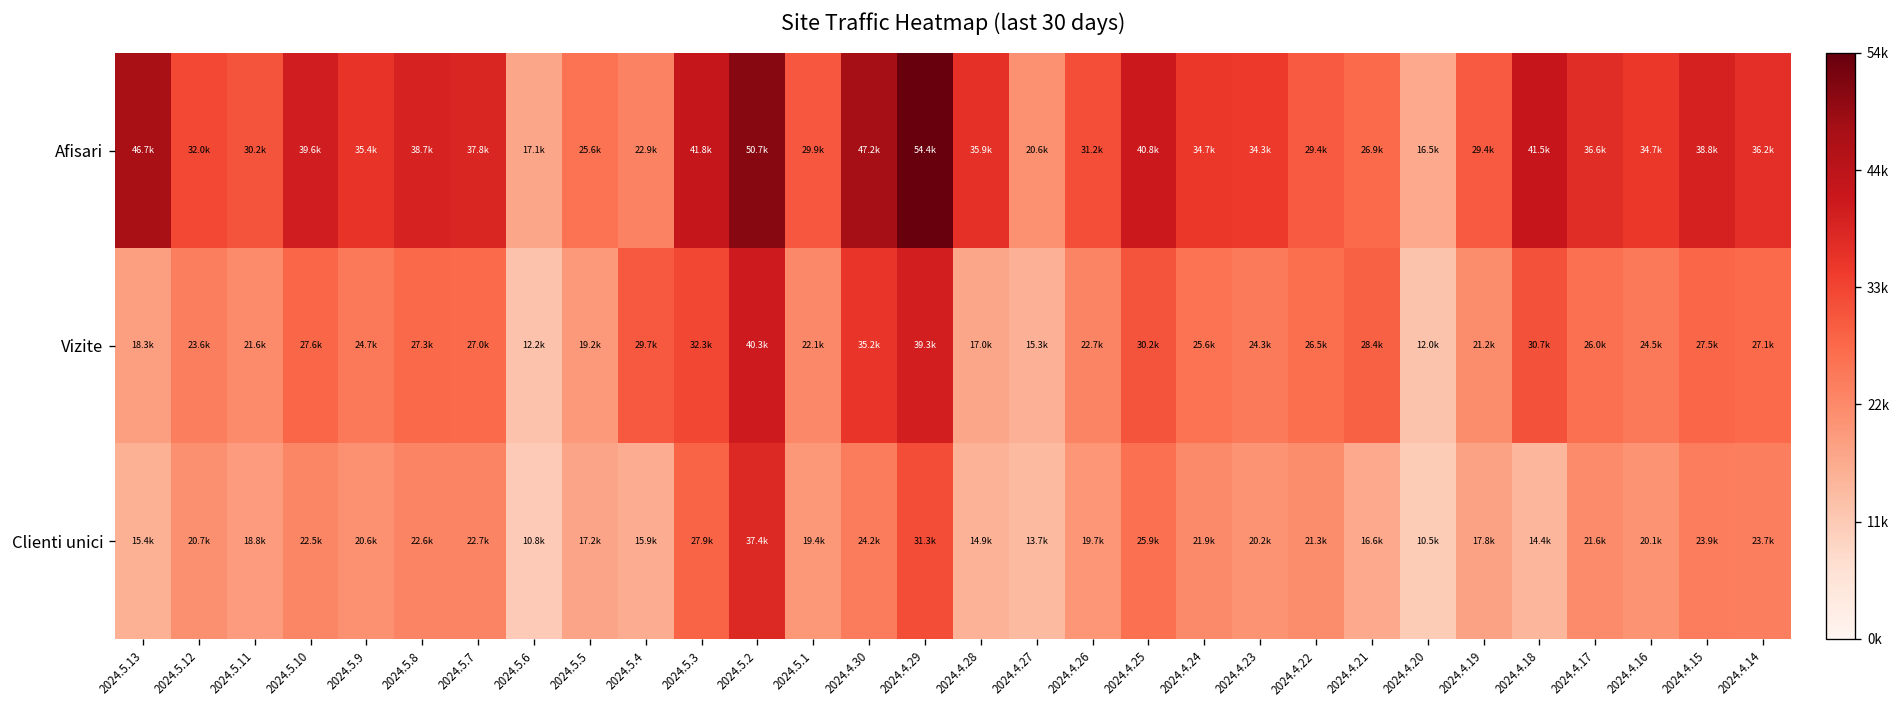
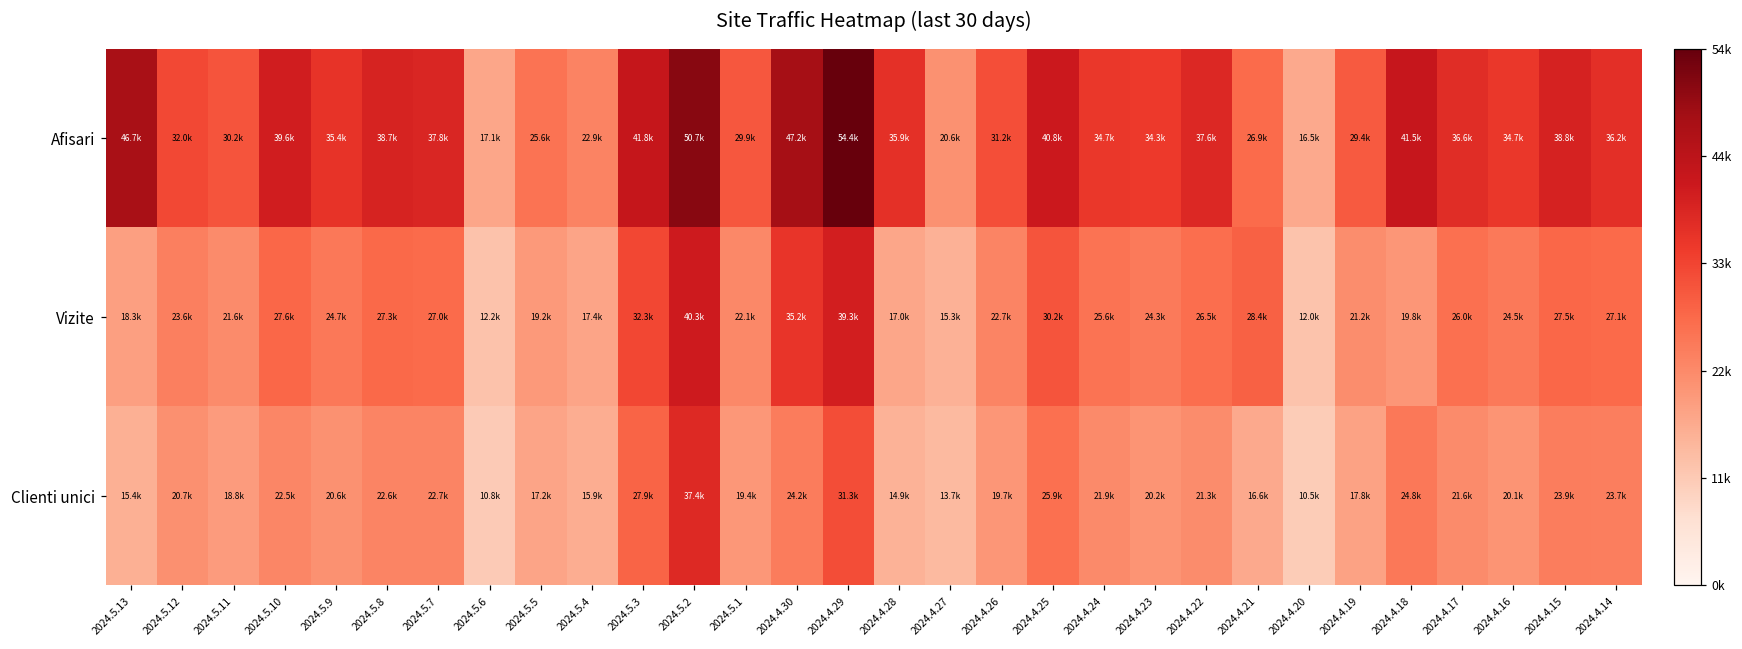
  {
    "Afisari": {
      "2024.5.13": "46.7k",
      "2024.5.12": "32.0k",
      "2024.5.11": "30.2k",
      "2024.5.10": "39.6k",
      "2024.5.9": "35.4k",
      "2024.5.8": "38.7k",
      "2024.5.7": "37.8k",
      "2024.5.6": "17.1k",
      "2024.5.5": "25.6k",
      "2024.5.4": "22.9k",
      "2024.5.3": "41.8k",
      "2024.5.2": "50.7k",
      "2024.5.1": "29.9k",
      "2024.4.30": "47.2k",
      "2024.4.29": "54.4k",
      "2024.4.28": "35.9k",
      "2024.4.27": "20.6k",
      "2024.4.26": "31.2k",
      "2024.4.25": "40.8k",
      "2024.4.24": "34.7k",
      "2024.4.23": "34.3k",
-     "2024.4.22": "29.4k",
+     "2024.4.22": "37.6k",
      "2024.4.21": "26.9k",
      "2024.4.20": "16.5k",
      "2024.4.19": "29.4k",
      "2024.4.18": "41.5k",
      "2024.4.17": "36.6k",
      "2024.4.16": "34.7k",
      "2024.4.15": "38.8k",
      "2024.4.14": "36.2k"
    },
    "Vizite": {
      "2024.5.13": "18.3k",
      "2024.5.12": "23.6k",
      "2024.5.11": "21.6k",
      "2024.5.10": "27.6k",
      "2024.5.9": "24.7k",
      "2024.5.8": "27.3k",
      "2024.5.7": "27.0k",
      "2024.5.6": "12.2k",
      "2024.5.5": "19.2k",
-     "2024.5.4": "29.7k",
+     "2024.5.4": "17.4k",
      "2024.5.3": "32.3k",
      "2024.5.2": "40.3k",
      "2024.5.1": "22.1k",
      "2024.4.30": "35.2k",
      "2024.4.29": "39.3k",
      "2024.4.28": "17.0k",
      "2024.4.27": "15.3k",
      "2024.4.26": "22.7k",
      "2024.4.25": "30.2k",
      "2024.4.24": "25.6k",
      "2024.4.23": "24.3k",
      "2024.4.22": "26.5k",
      "2024.4.21": "28.4k",
      "2024.4.20": "12.0k",
      "2024.4.19": "21.2k",
-     "2024.4.18": "30.7k",
+     "2024.4.18": "19.8k",
      "2024.4.17": "26.0k",
      "2024.4.16": "24.5k",
      "2024.4.15": "27.5k",
      "2024.4.14": "27.1k"
    },
    "Clienti unici": {
      "2024.5.13": "15.4k",
      "2024.5.12": "20.7k",
      "2024.5.11": "18.8k",
      "2024.5.10": "22.5k",
      "2024.5.9": "20.6k",
      "2024.5.8": "22.6k",
      "2024.5.7": "22.7k",
      "2024.5.6": "10.8k",
      "2024.5.5": "17.2k",
      "2024.5.4": "15.9k",
      "2024.5.3": "27.9k",
      "2024.5.2": "37.4k",
      "2024.5.1": "19.4k",
      "2024.4.30": "24.2k",
      "2024.4.29": "31.3k",
      "2024.4.28": "14.9k",
      "2024.4.27": "13.7k",
      "2024.4.26": "19.7k",
      "2024.4.25": "25.9k",
      "2024.4.24": "21.9k",
      "2024.4.23": "20.2k",
      "2024.4.22": "21.3k",
      "2024.4.21": "16.6k",
      "2024.4.20": "10.5k",
      "2024.4.19": "17.8k",
-     "2024.4.18": "14.4k",
+     "2024.4.18": "24.8k",
      "2024.4.17": "21.6k",
      "2024.4.16": "20.1k",
      "2024.4.15": "23.9k",
      "2024.4.14": "23.7k"
    }
  }
